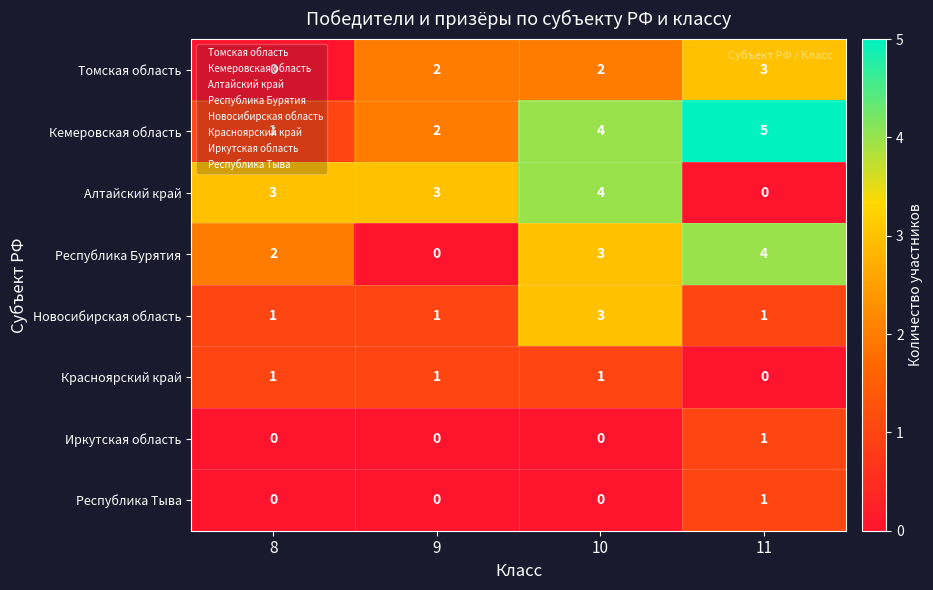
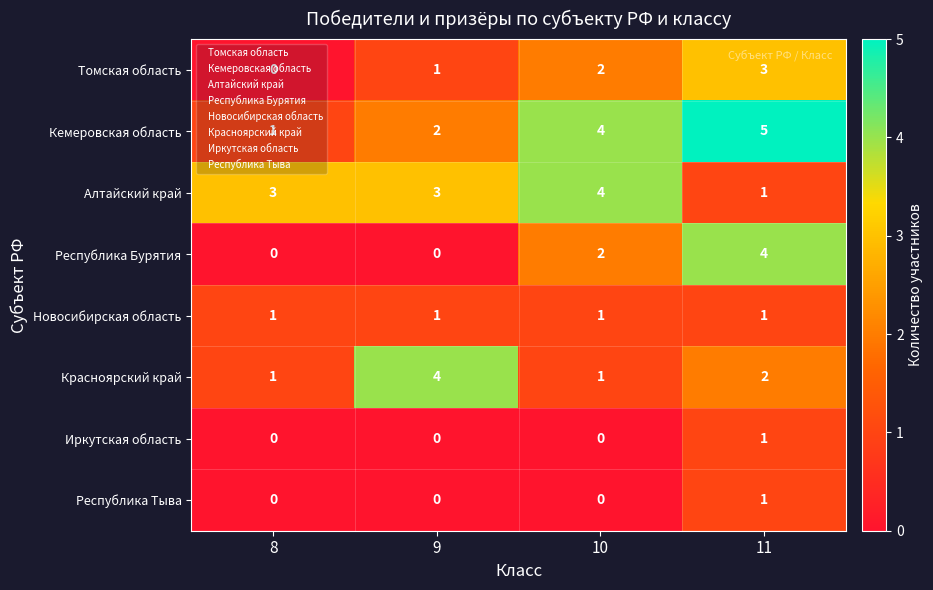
  {
    "Томская область": {
-     "9": 2,
+     "9": 1,
      "10": 2
    },
    "Кемеровская область": {
      "9": 2,
      "10": 4,
      "11": 5
    },
    "Алтайский край": {
      "8": 3,
      "9": 3,
      "10": 4,
-     "11": 0
+     "11": 1
    },
    "Республика Бурятия": {
-     "8": 2,
+     "8": 0,
      "9": 0,
-     "10": 3,
+     "10": 2,
      "11": 4
    },
    "Новосибирская область": {
      "8": 1,
      "9": 1,
-     "10": 3,
+     "10": 1,
      "11": 1
    },
    "Красноярский край": {
      "8": 1,
-     "9": 1,
+     "9": 4,
      "10": 1,
-     "11": 0
+     "11": 2
    },
    "Иркутская область": {
      "8": 0,
      "9": 0,
      "10": 0,
      "11": 1
    },
    "Республика Тыва": {
      "8": 0,
      "9": 0,
      "10": 0,
      "11": 1
    }
  }
